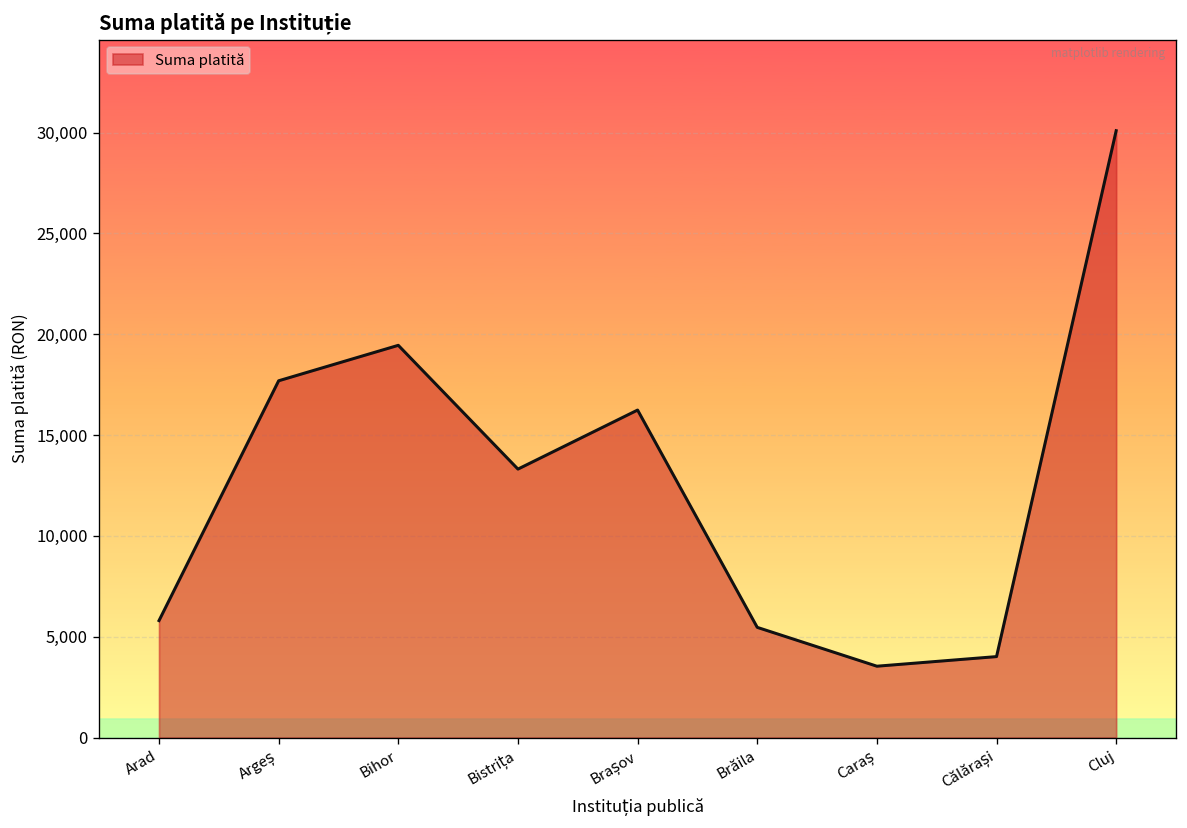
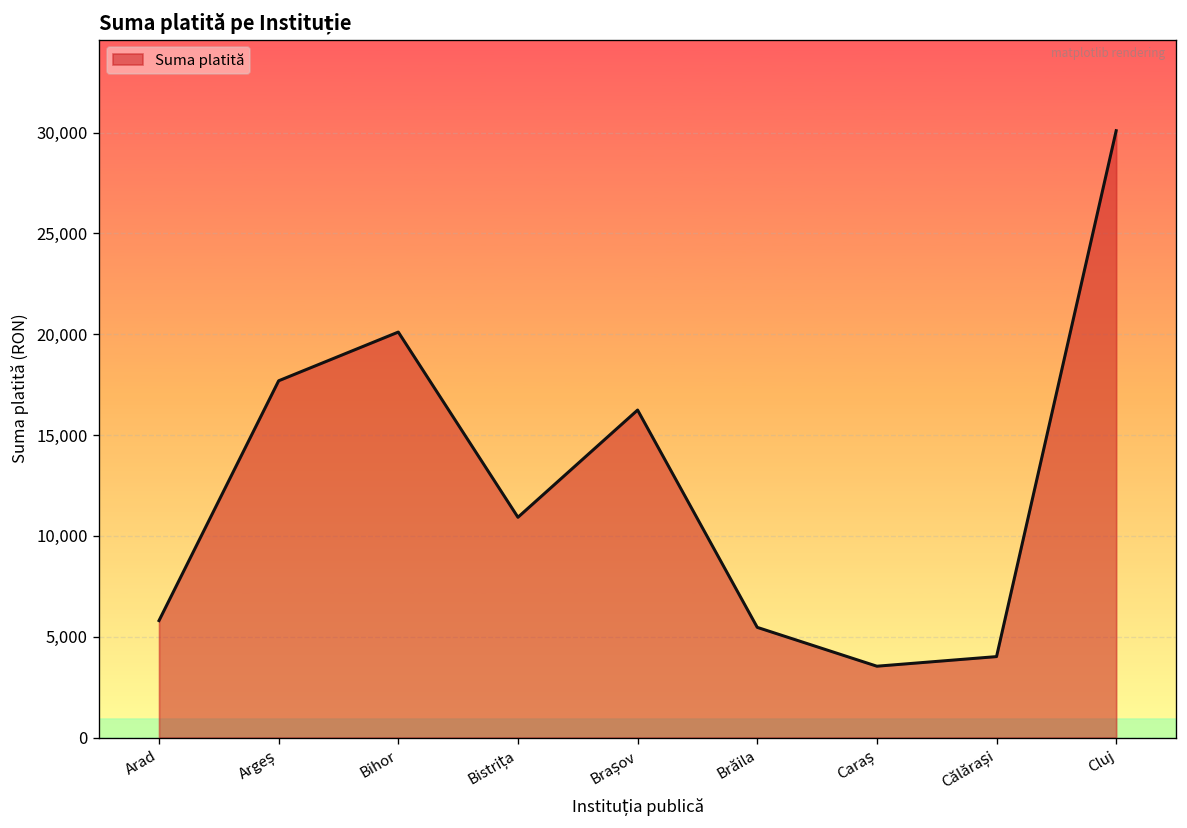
  {
    "Arad": "5,800",
    "Argeș": "17,700",
-   "Bihor": "19,400",
-   "Bistrița": "13,300",
+   "Bihor": "20,100",
+   "Bistrița": "10,900",
    "Brașov": "16,200",
    "Brăila": "5,500",
    "Caraș": "3,500",
    "Călărași": "4,000",
    "Cluj": "30,100"
  }
